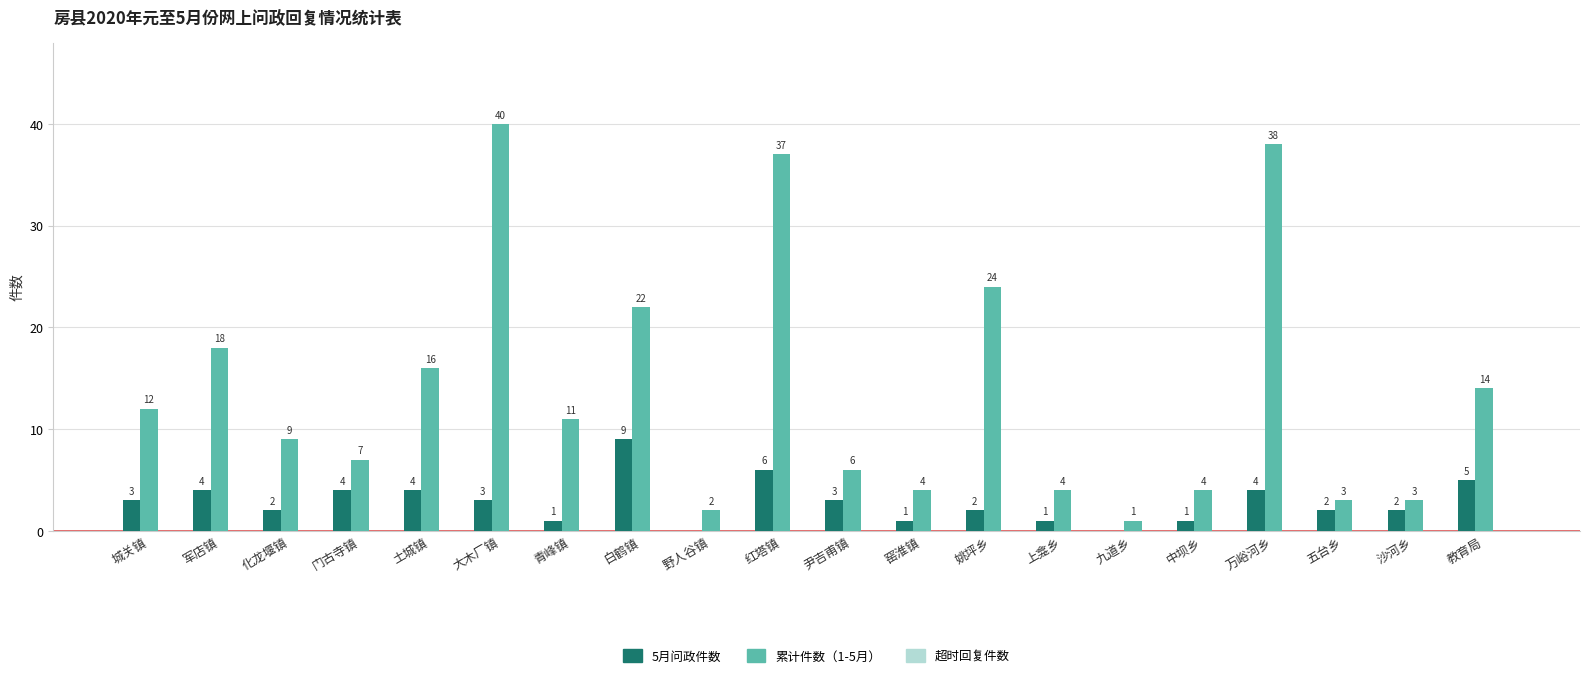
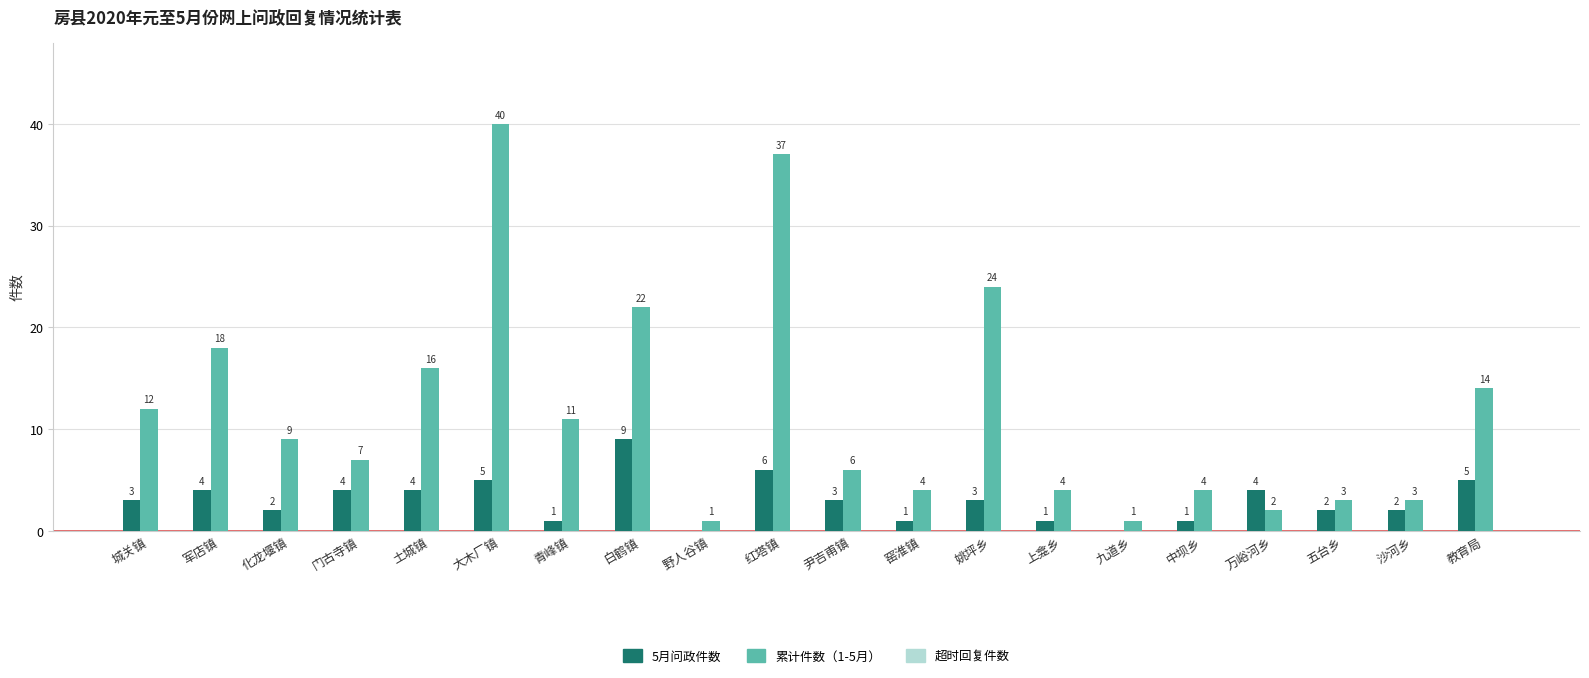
  {
    "5月问政件数": {
      "城关镇": 3,
      "军店镇": 4,
      "化龙堰镇": 2,
      "门古寺镇": 4,
      "土城镇": 4,
-     "大木厂镇": 3,
+     "大木厂镇": 5,
      "青峰镇": 1,
      "白鹤镇": 9,
      "红塔镇": 6,
      "尹吉甫镇": 3,
      "窑淮镇": 1,
-     "姚坪乡": 2,
+     "姚坪乡": 3,
      "上龛乡": 1,
      "中坝乡": 1,
      "万峪河乡": 4,
      "五台乡": 2,
      "沙河乡": 2,
      "教育局": 5
    },
    "累计件数（1-5月）": {
      "城关镇": 12,
      "军店镇": 18,
      "化龙堰镇": 9,
      "门古寺镇": 7,
      "土城镇": 16,
      "大木厂镇": 40,
      "青峰镇": 11,
      "白鹤镇": 22,
-     "野人谷镇": 2,
+     "野人谷镇": 1,
      "红塔镇": 37,
      "尹吉甫镇": 6,
      "窑淮镇": 4,
      "姚坪乡": 24,
      "上龛乡": 4,
      "九道乡": 1,
      "中坝乡": 4,
-     "万峪河乡": 38,
+     "万峪河乡": 2,
      "五台乡": 3,
      "沙河乡": 3,
      "教育局": 14
    },
    "超时回复件数": {
      "城关镇": 0.0,
      "军店镇": 0.0,
      "化龙堰镇": 0.0,
      "门古寺镇": 0.0,
      "土城镇": 0.0,
      "大木厂镇": 0.0,
      "青峰镇": 0.0,
      "白鹤镇": 0.0,
      "野人谷镇": 0.0,
      "红塔镇": 0.0,
      "尹吉甫镇": 0.0,
      "窑淮镇": 0.0,
      "姚坪乡": 0.0,
      "上龛乡": 0.0,
      "九道乡": 0.0,
      "中坝乡": 0.0,
      "万峪河乡": 0.0,
      "五台乡": 0.0,
      "沙河乡": 0.0,
      "教育局": 0.0
    }
  }
